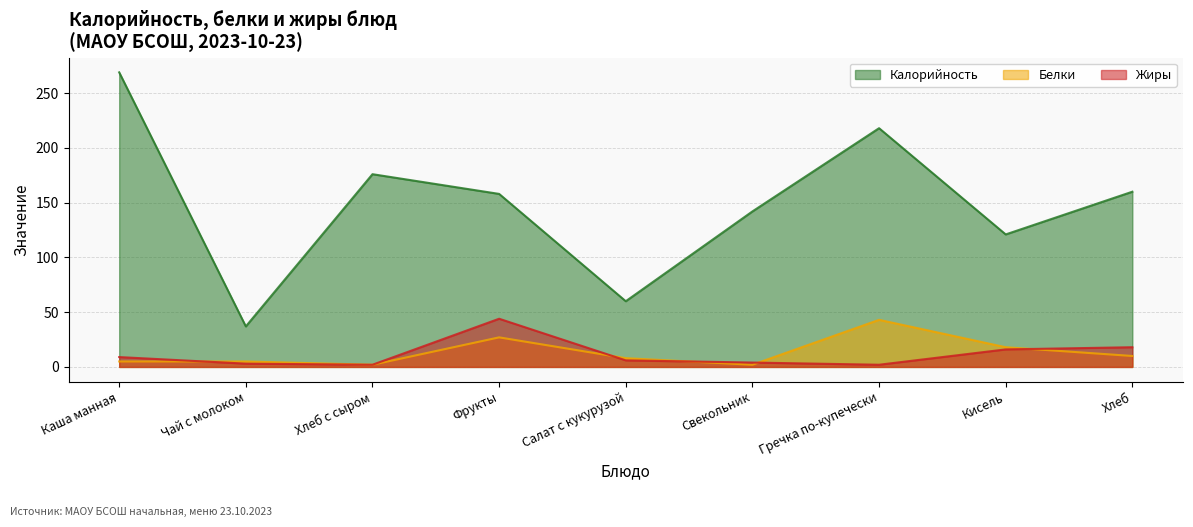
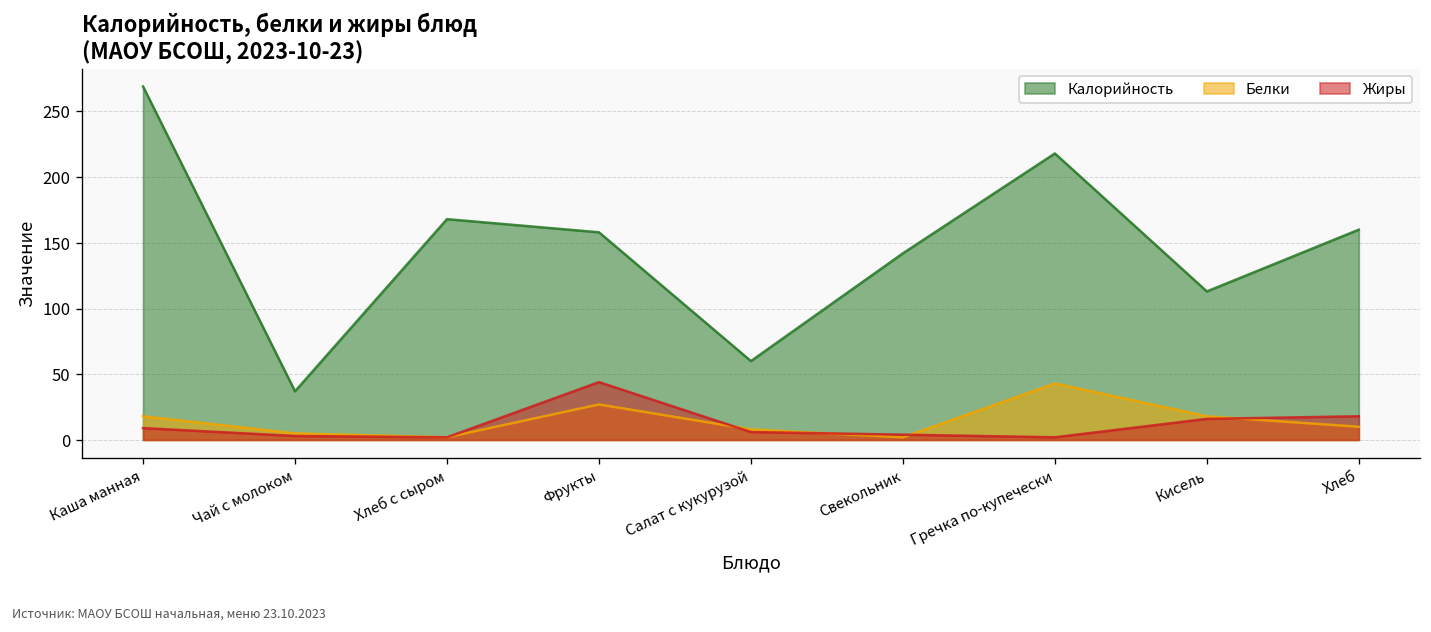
  {
    "Калорийность": {
      "Каша манная": 269,
      "Чай с молоком": 37,
-     "Хлеб с сыром": 176,
+     "Хлеб с сыром": 168,
      "Фрукты": 158,
      "Салат с кукурузой": 60,
      "Свекольник": 142,
      "Гречка по-купечески": 218,
-     "Кисель": 121,
+     "Кисель": 113,
      "Хлеб": 160
    },
    "Белки": {
-     "Каша манная": 5,
+     "Каша манная": 18,
      "Фрукты": 27,
      "Гречка по-купечески": 43,
      "Хлеб": 10
    },
    "Жиры": {
      "Каша манная": 9,
      "Фрукты": 44,
      "Гречка по-купечески": 2,
      "Хлеб": 18
    }
  }
